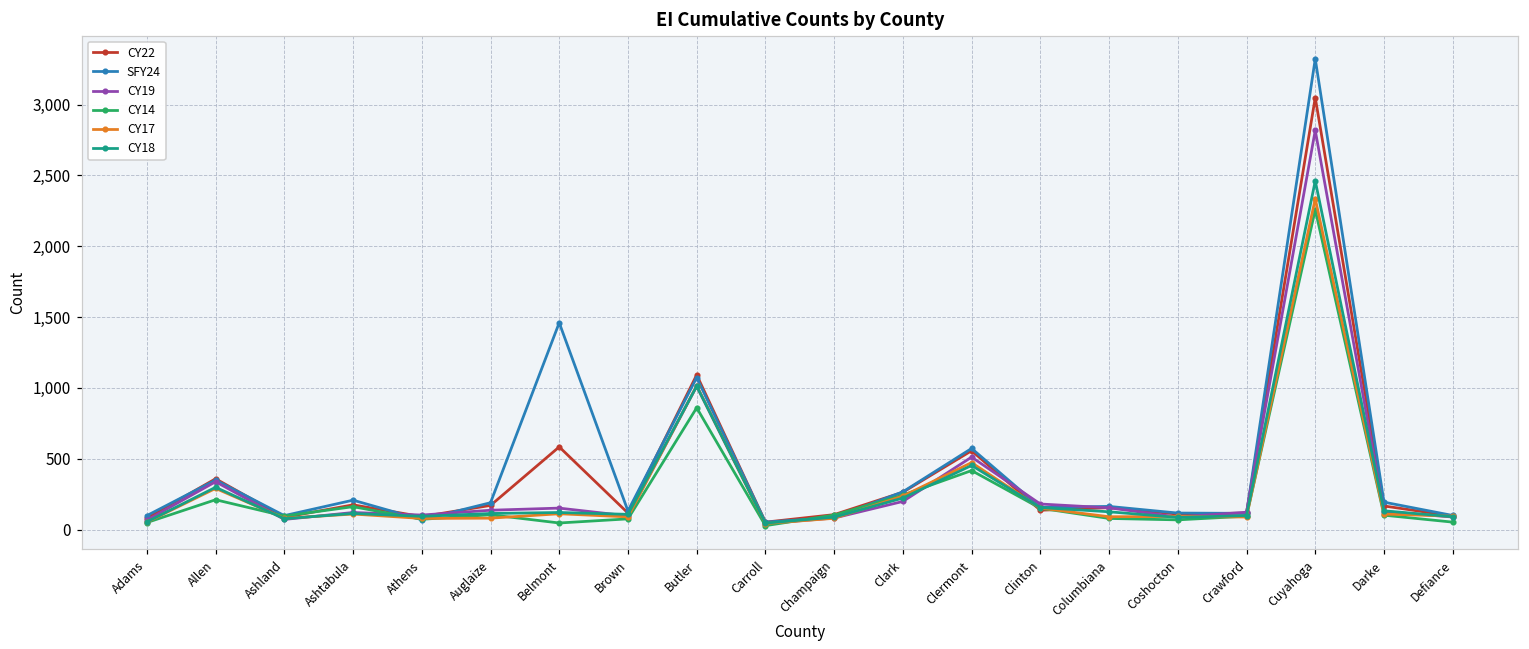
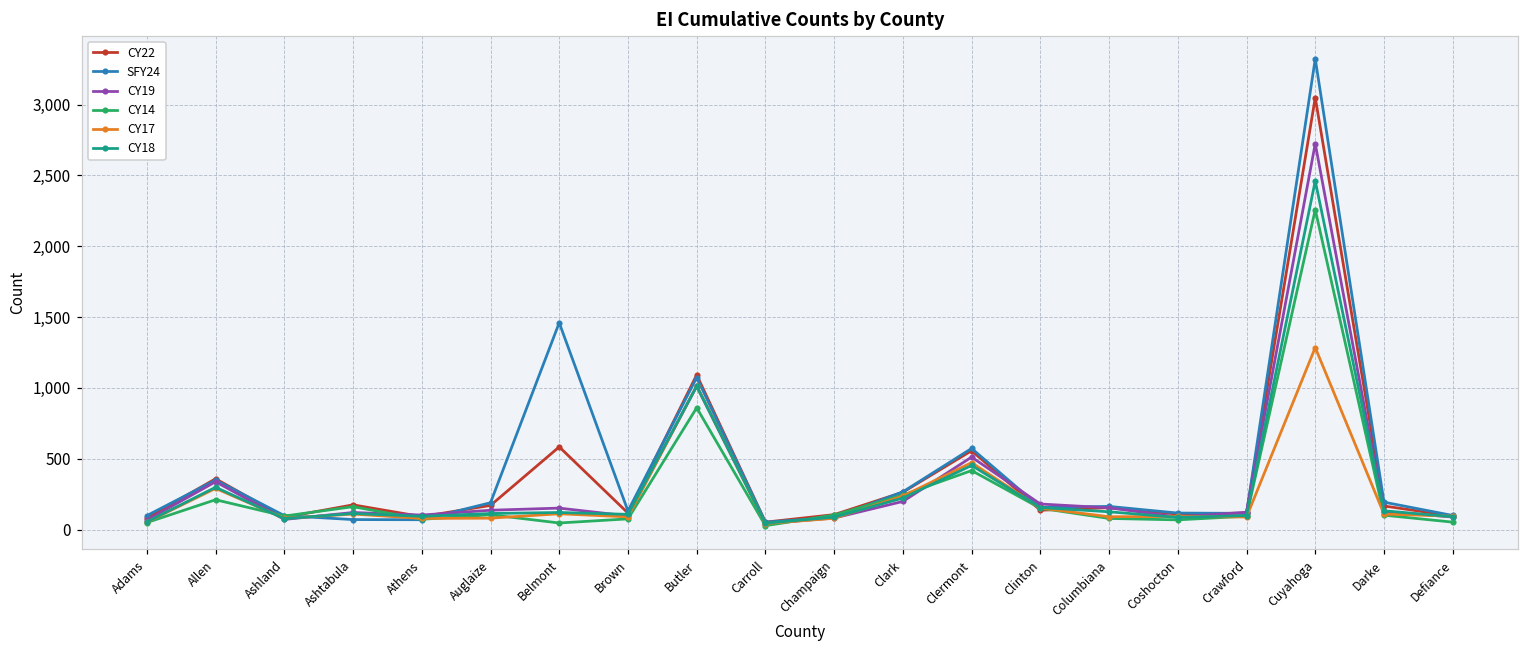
  {
    "CY22": {
      "Belmont": "580",
      "Cuyahoga": "3,050",
      "Darke": "170"
    },
    "SFY24": {
-     "Ashtabula": "210",
+     "Ashtabula": "70",
      "Belmont": "1,460",
      "Cuyahoga": "3,320",
      "Darke": "190"
    },
    "CY19": {
      "Auglaize": "140",
      "Belmont": "150",
      "Clark": "200",
      "Clermont": "510",
      "Clinton": "180",
-     "Cuyahoga": "2,820"
+     "Cuyahoga": "2,720"
    },
    "CY17": {
      "Auglaize": "80",
-     "Cuyahoga": "2,340"
+     "Cuyahoga": "1,290"
    }
  }
